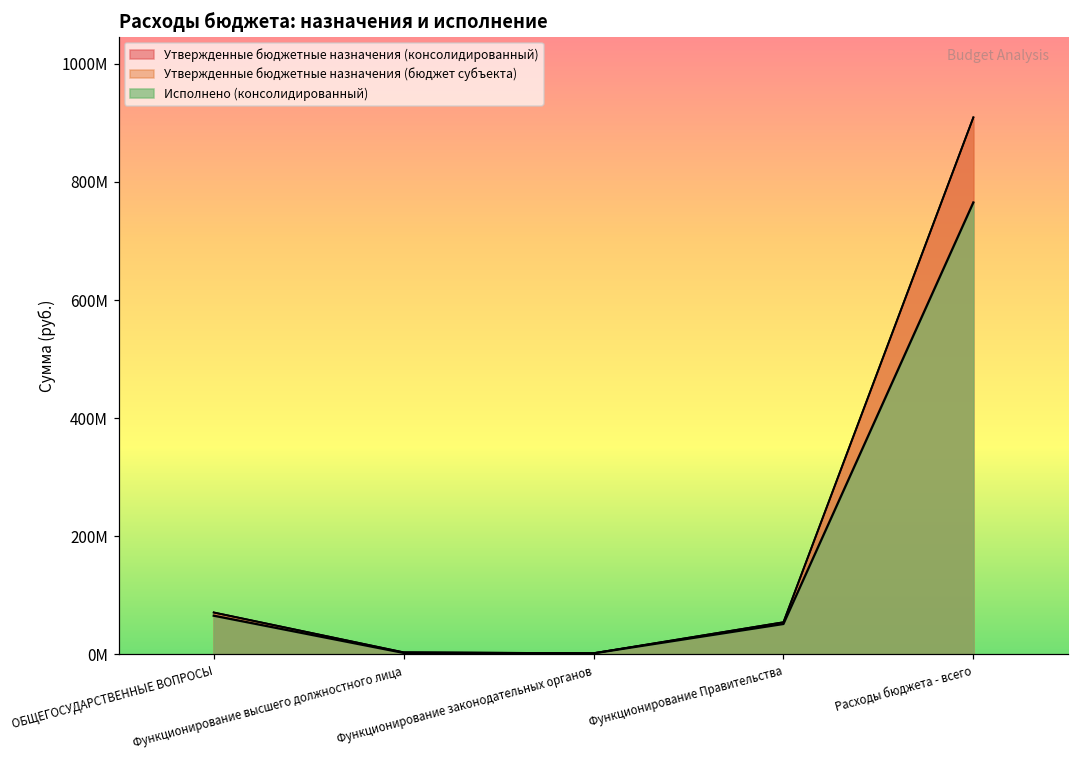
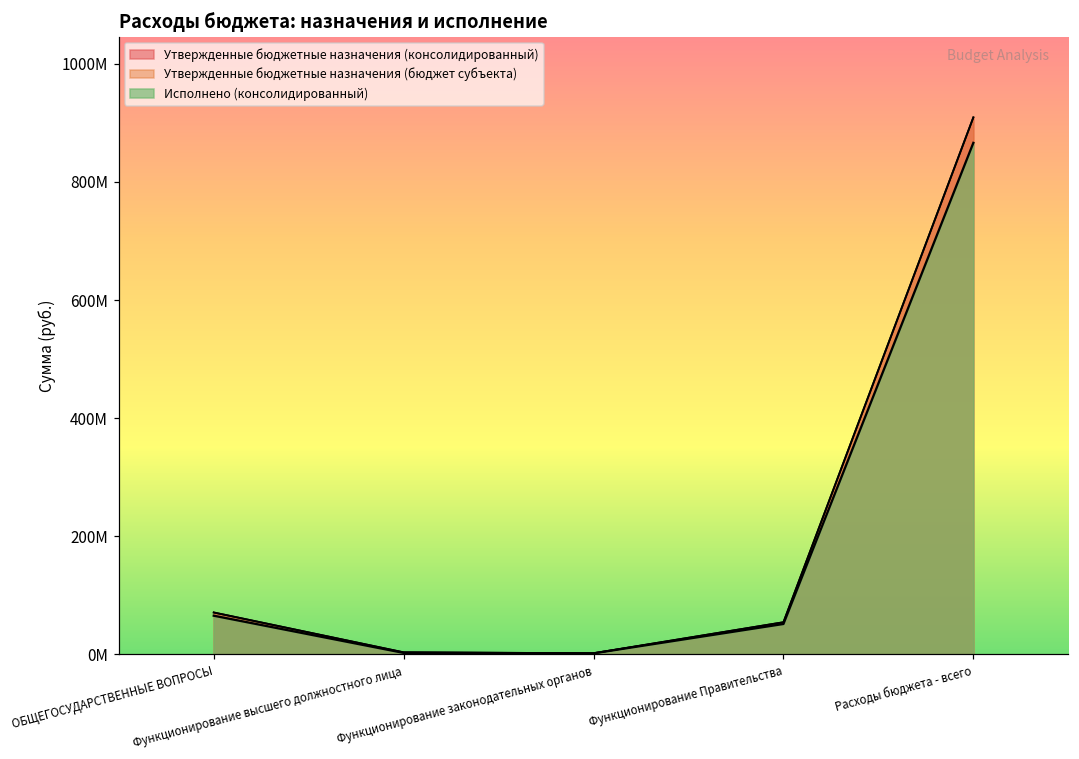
  {
    "Утвержденные бюджетные назначения (бюджет субъекта)": {
      "ОБЩЕГОСУДАРСТВЕННЫЕ ВОПРОСЫ": 70000000,
      "Расходы бюджета - всего": 910000000
    },
    "Исполнено (консолидированный)": {
      "ОБЩЕГОСУДАРСТВЕННЫЕ ВОПРОСЫ": 70000000,
-     "Расходы бюджета - всего": 770000000
+     "Расходы бюджета - всего": 870000000
    }
  }
